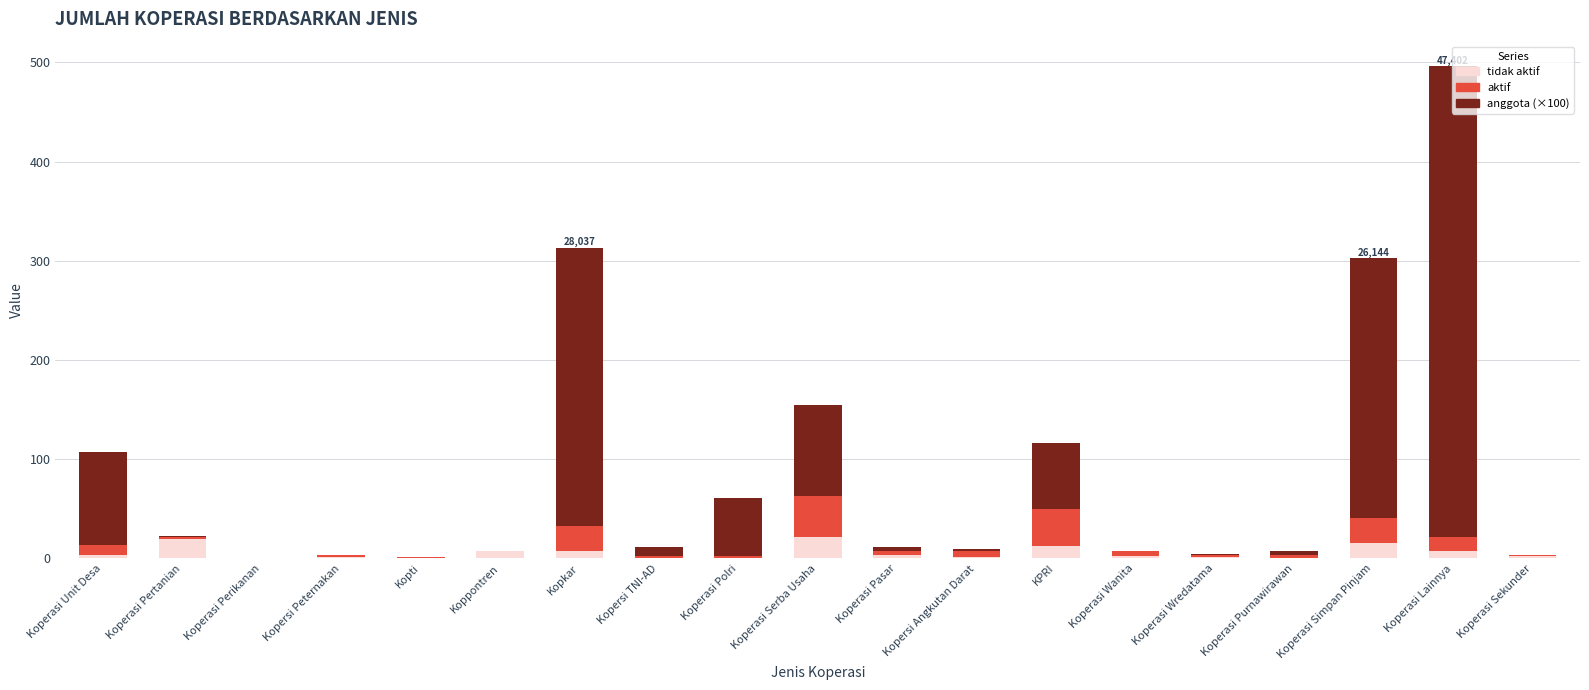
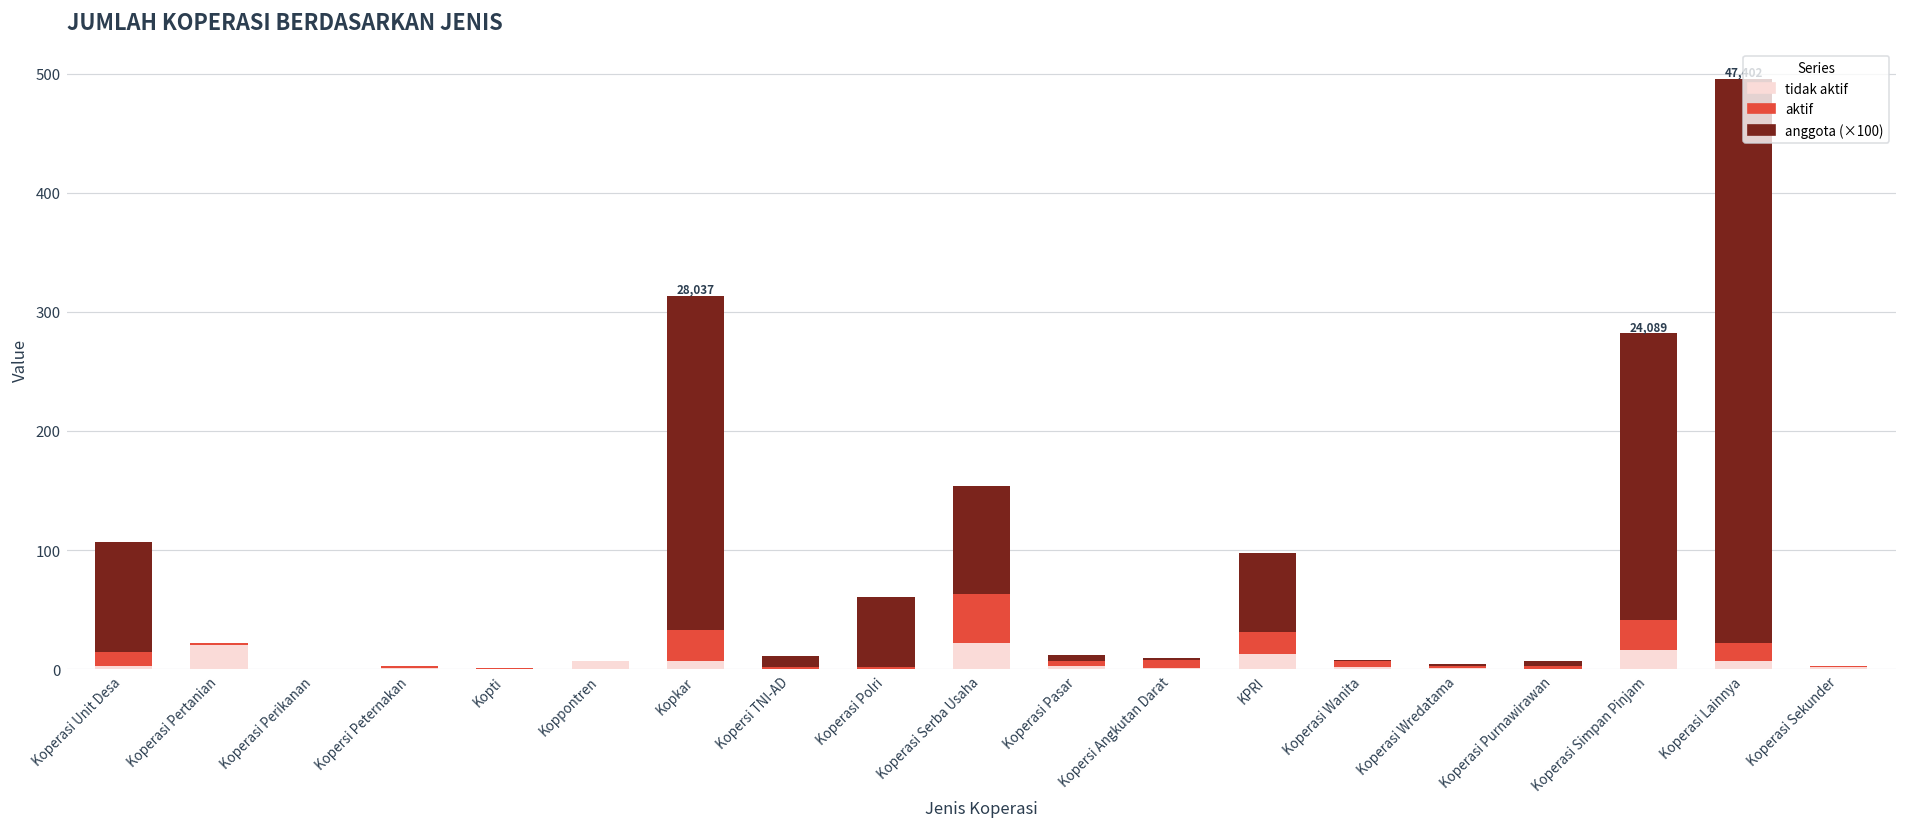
  {
    "tidak aktif": {
      "Koperasi Unit Desa": "0",
      "Koperasi Pertanian": "20",
      "Koperasi Perikanan": "0",
      "Kopti": "0",
      "Koppontren": "10",
      "Kopkar": "10",
      "Kopersi TNI-AD": "0",
      "Koperasi Polri": "0",
      "Koperasi Serba Usaha": "20",
      "Koperasi Pasar": "0",
      "KPRI": "10",
      "Koperasi Purnawirawan": "0",
      "Koperasi Simpan Pinjam": "20",
      "Koperasi Lainnya": "10"
    },
    "aktif": {
      "Koperasi Unit Desa": "10",
      "Koperasi Perikanan": "0",
      "Koppontren": "0",
      "Kopkar": "30",
      "Koperasi Serba Usaha": "40",
      "Koperasi Pasar": "0",
      "Kopersi Angkutan Darat": "10",
-     "KPRI": "40",
+     "KPRI": "20",
      "Koperasi Wanita": "10",
      "Koperasi Purnawirawan": "0",
      "Koperasi Simpan Pinjam": "30",
      "Koperasi Lainnya": "20"
    },
    "anggota (×100)": {
-     "Koperasi Simpan Pinjam": "26,144"
+     "Koperasi Simpan Pinjam": "24,089"
    }
  }
